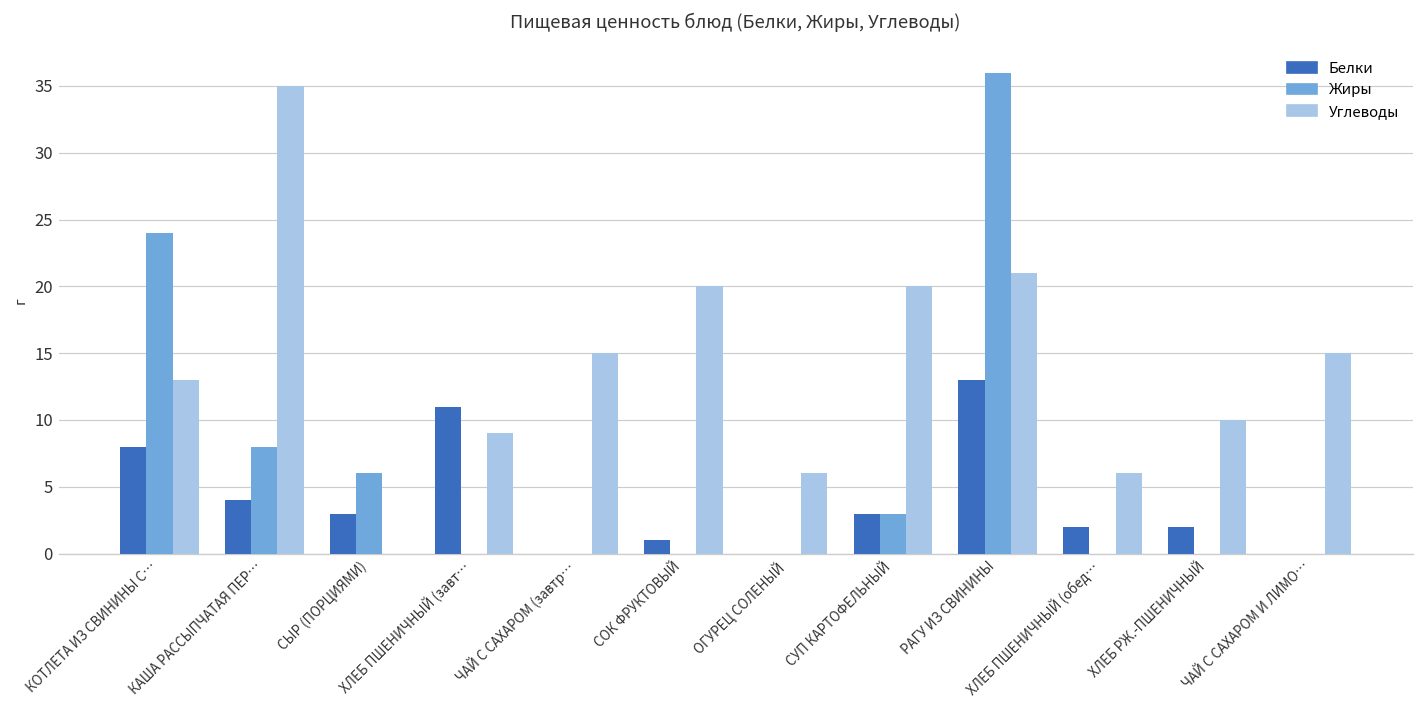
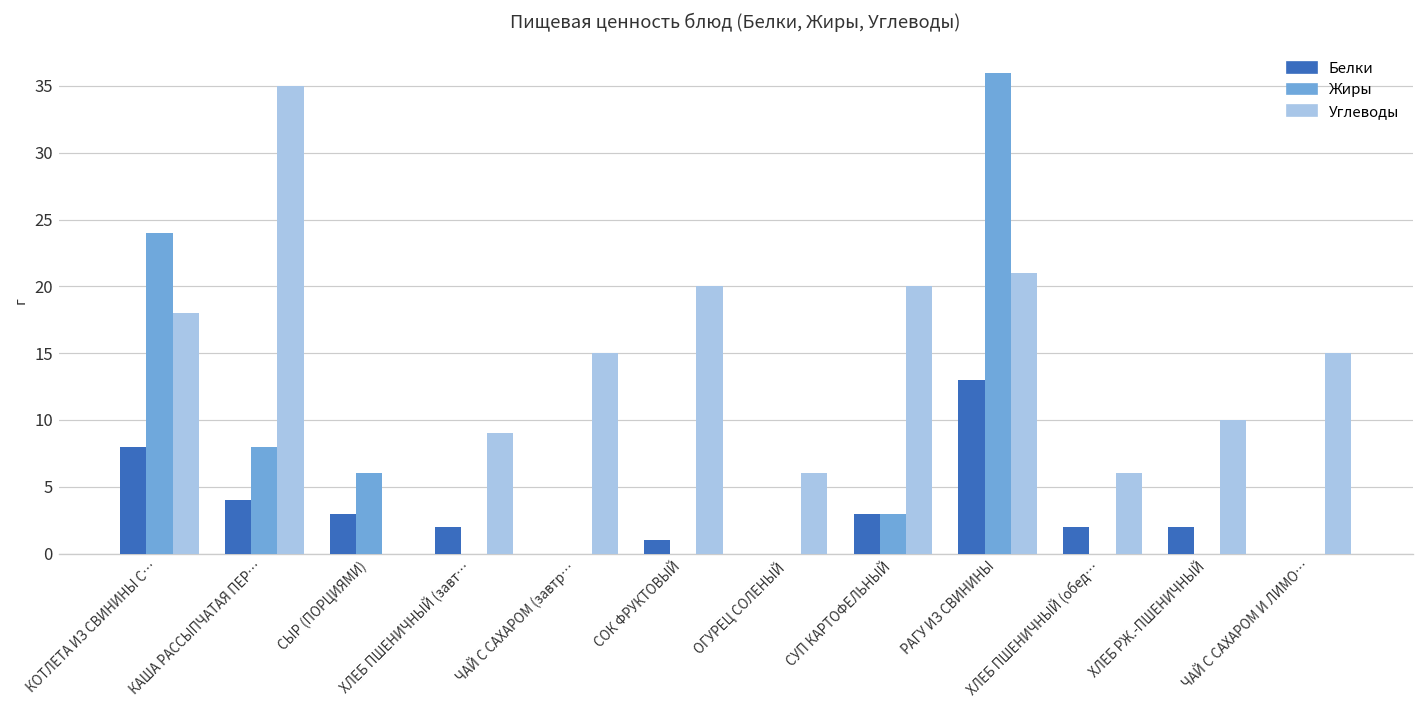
  {
    "Белки": {
      "КОТЛЕТА ИЗ СВИНИНЫ С…": 8,
      "КАША РАССЫПЧАТАЯ ПЕР…": 4,
      "СЫР (ПОРЦИЯМИ)": 3,
-     "ХЛЕБ ПШЕНИЧНЫЙ (завт…": 11,
+     "ХЛЕБ ПШЕНИЧНЫЙ (завт…": 2,
      "ЧАЙ С САХАРОМ (завтр…": 0,
      "СОК ФРУКТОВЫЙ": 1,
      "ОГУРЕЦ СОЛЕНЫЙ": 0,
      "СУП КАРТОФЕЛЬНЫЙ": 3,
      "РАГУ ИЗ СВИНИНЫ": 13,
      "ХЛЕБ ПШЕНИЧНЫЙ (обед…": 2,
      "ХЛЕБ РЖ.-ПШЕНИЧНЫЙ": 2,
      "ЧАЙ С САХАРОМ И ЛИМО…": 0
    },
    "Жиры": {
      "КОТЛЕТА ИЗ СВИНИНЫ С…": 24,
      "КАША РАССЫПЧАТАЯ ПЕР…": 8,
      "СЫР (ПОРЦИЯМИ)": 6,
      "ХЛЕБ ПШЕНИЧНЫЙ (завт…": 0,
      "ЧАЙ С САХАРОМ (завтр…": 0,
      "СОК ФРУКТОВЫЙ": 0,
      "ОГУРЕЦ СОЛЕНЫЙ": 0,
      "СУП КАРТОФЕЛЬНЫЙ": 3,
      "РАГУ ИЗ СВИНИНЫ": 36,
      "ХЛЕБ ПШЕНИЧНЫЙ (обед…": 0,
      "ХЛЕБ РЖ.-ПШЕНИЧНЫЙ": 0,
      "ЧАЙ С САХАРОМ И ЛИМО…": 0
    },
    "Углеводы": {
-     "КОТЛЕТА ИЗ СВИНИНЫ С…": 13,
+     "КОТЛЕТА ИЗ СВИНИНЫ С…": 18,
      "КАША РАССЫПЧАТАЯ ПЕР…": 35,
      "СЫР (ПОРЦИЯМИ)": 0,
      "ХЛЕБ ПШЕНИЧНЫЙ (завт…": 9,
      "ЧАЙ С САХАРОМ (завтр…": 15,
      "СОК ФРУКТОВЫЙ": 20,
      "ОГУРЕЦ СОЛЕНЫЙ": 6,
      "СУП КАРТОФЕЛЬНЫЙ": 20,
      "РАГУ ИЗ СВИНИНЫ": 21,
      "ХЛЕБ ПШЕНИЧНЫЙ (обед…": 6,
      "ХЛЕБ РЖ.-ПШЕНИЧНЫЙ": 10,
      "ЧАЙ С САХАРОМ И ЛИМО…": 15
    }
  }
